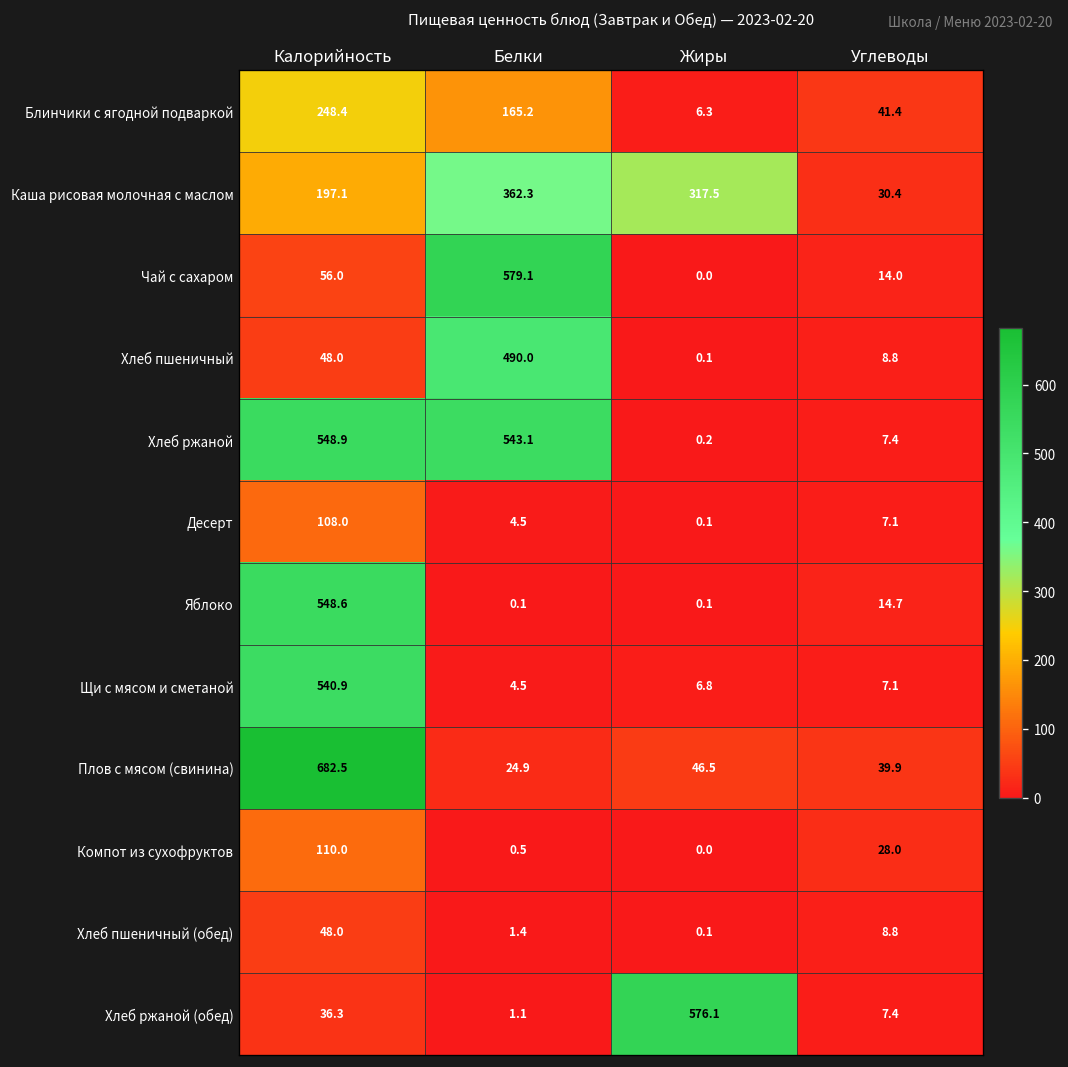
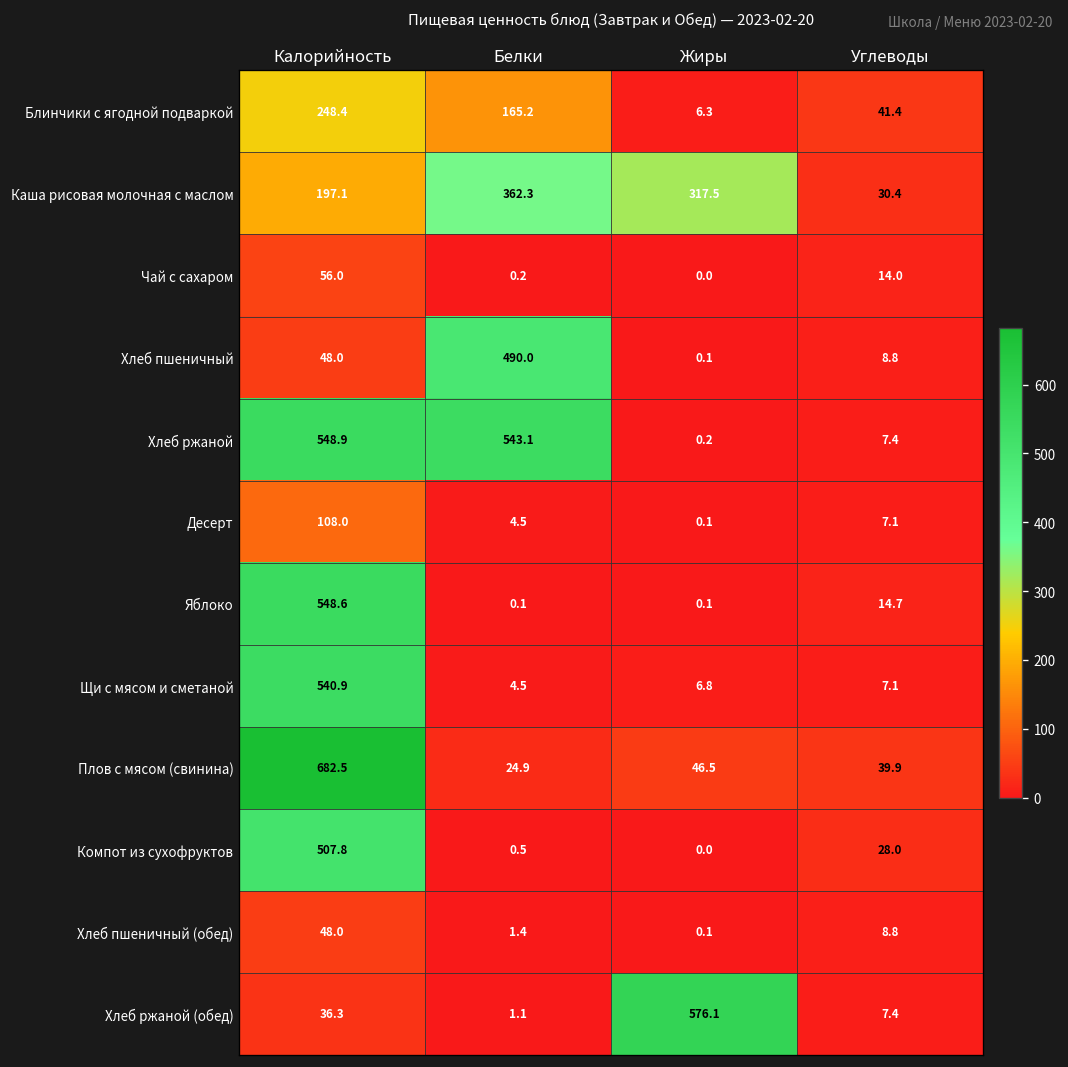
  {
    "Блинчики с ягодной подваркой": {
      "Калорийность": 248.4,
      "Белки": 165.2,
      "Жиры": 6.3,
      "Углеводы": 41.4
    },
    "Каша рисовая молочная с маслом": {
      "Калорийность": 197.1,
      "Белки": 362.3,
      "Жиры": 317.5,
      "Углеводы": 30.4
    },
    "Чай с сахаром": {
      "Калорийность": 56.0,
-     "Белки": 579.1,
+     "Белки": 0.2,
      "Жиры": 0.0,
      "Углеводы": 14.0
    },
    "Хлеб пшеничный": {
      "Калорийность": 48.0,
      "Белки": 490.0,
      "Жиры": 0.1,
      "Углеводы": 8.8
    },
    "Хлеб ржаной": {
      "Калорийность": 548.9,
      "Белки": 543.1,
      "Жиры": 0.2,
      "Углеводы": 7.4
    },
    "Десерт": {
      "Калорийность": 108.0,
      "Белки": 4.5,
      "Жиры": 0.1,
      "Углеводы": 7.1
    },
    "Яблоко": {
      "Калорийность": 548.6,
      "Белки": 0.1,
      "Жиры": 0.1,
      "Углеводы": 14.7
    },
    "Щи с мясом и сметаной": {
      "Калорийность": 540.9,
      "Белки": 4.5,
      "Жиры": 6.8,
      "Углеводы": 7.1
    },
    "Плов с мясом (свинина)": {
      "Калорийность": 682.5,
      "Белки": 24.9,
      "Жиры": 46.5,
      "Углеводы": 39.9
    },
    "Компот из сухофруктов": {
-     "Калорийность": 110.0,
+     "Калорийность": 507.8,
      "Белки": 0.5,
      "Жиры": 0.0,
      "Углеводы": 28.0
    },
    "Хлеб пшеничный (обед)": {
      "Калорийность": 48.0,
      "Белки": 1.4,
      "Жиры": 0.1,
      "Углеводы": 8.8
    },
    "Хлеб ржаной (обед)": {
      "Калорийность": 36.3,
      "Белки": 1.1,
      "Жиры": 576.1,
      "Углеводы": 7.4
    }
  }
